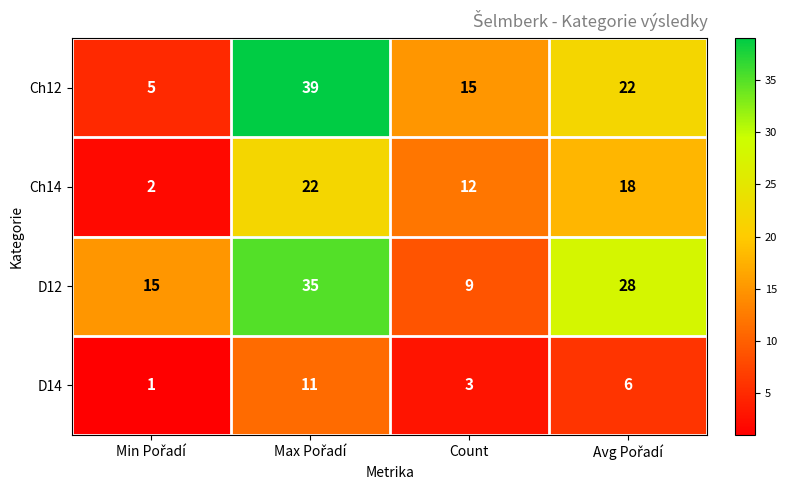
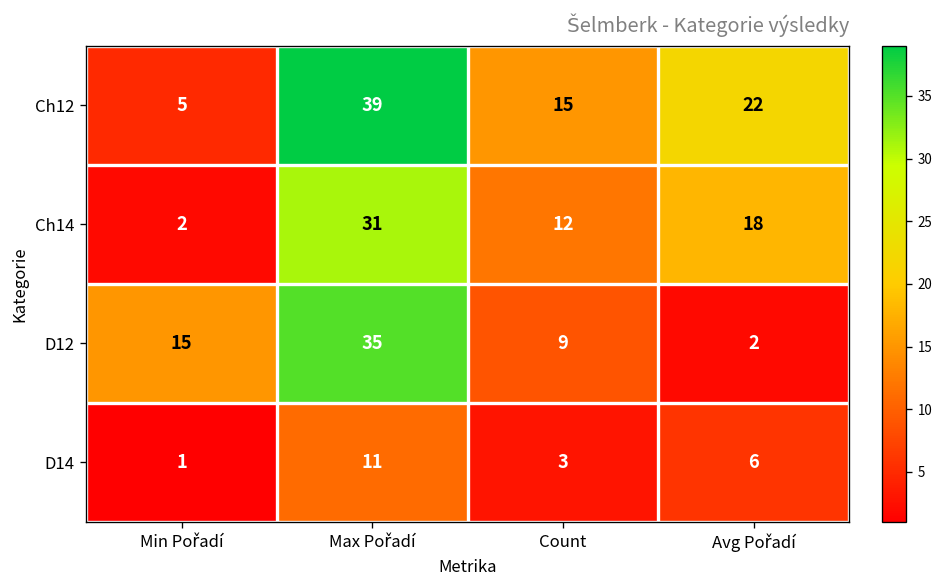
  {
    "Ch12": {
      "Min Pořadí": 5,
      "Max Pořadí": 39,
      "Count": 15,
      "Avg Pořadí": 22
    },
    "Ch14": {
      "Min Pořadí": 2,
-     "Max Pořadí": 22,
+     "Max Pořadí": 31,
      "Count": 12,
      "Avg Pořadí": 18
    },
    "D12": {
      "Min Pořadí": 15,
      "Max Pořadí": 35,
      "Count": 9,
-     "Avg Pořadí": 28
+     "Avg Pořadí": 2
    },
    "D14": {
      "Min Pořadí": 1,
      "Max Pořadí": 11,
      "Count": 3,
      "Avg Pořadí": 6
    }
  }
